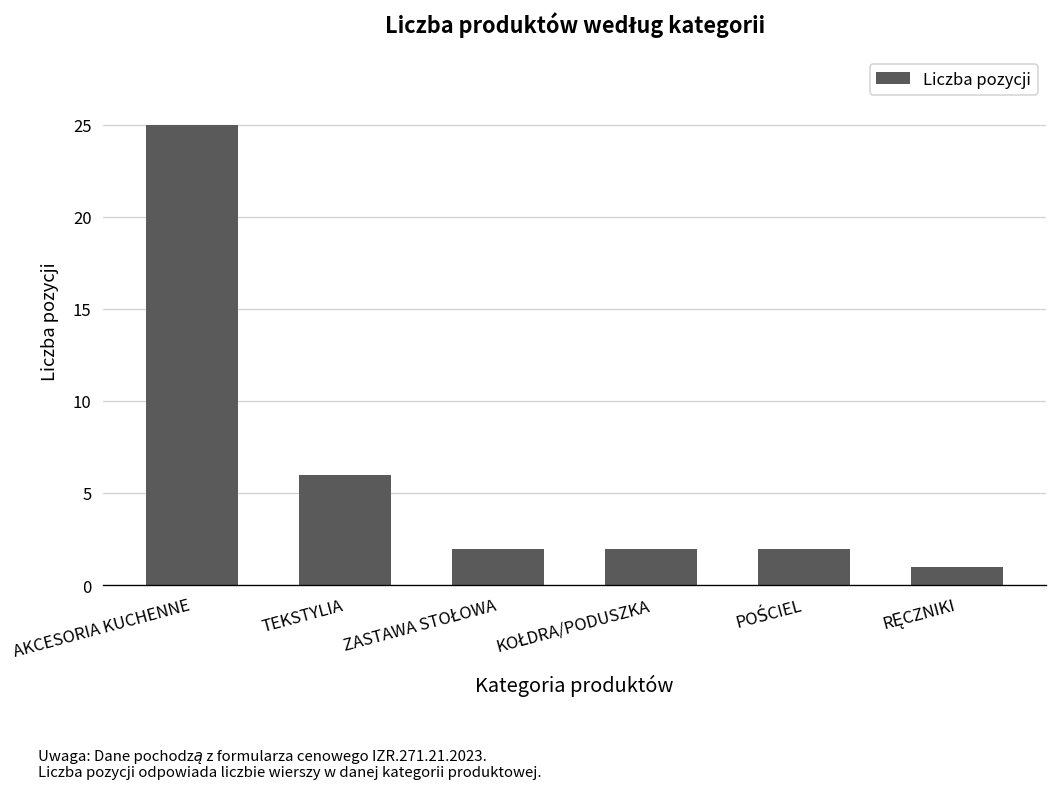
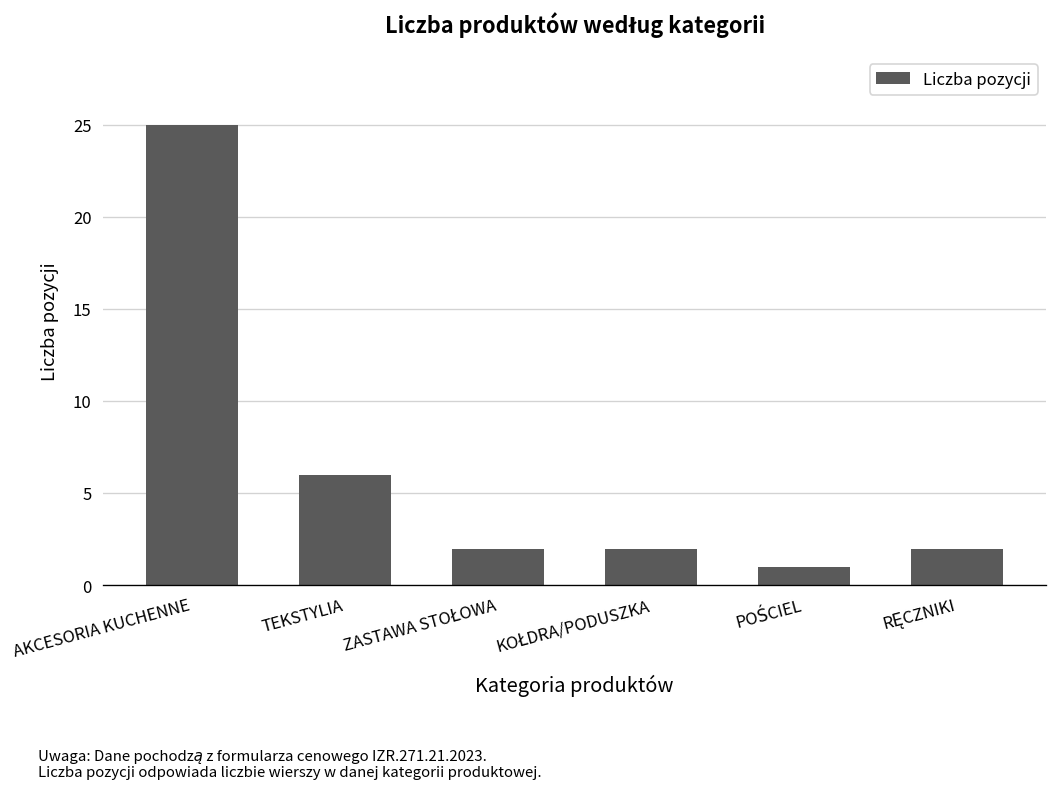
  {
    "AKCESORIA KUCHENNE": 25,
    "TEKSTYLIA": 6,
    "ZASTAWA STOŁOWA": 2,
    "KOŁDRA/PODUSZKA": 2,
-   "POŚCIEL": 2,
-   "RĘCZNIKI": 1
+   "POŚCIEL": 1,
+   "RĘCZNIKI": 2
  }
